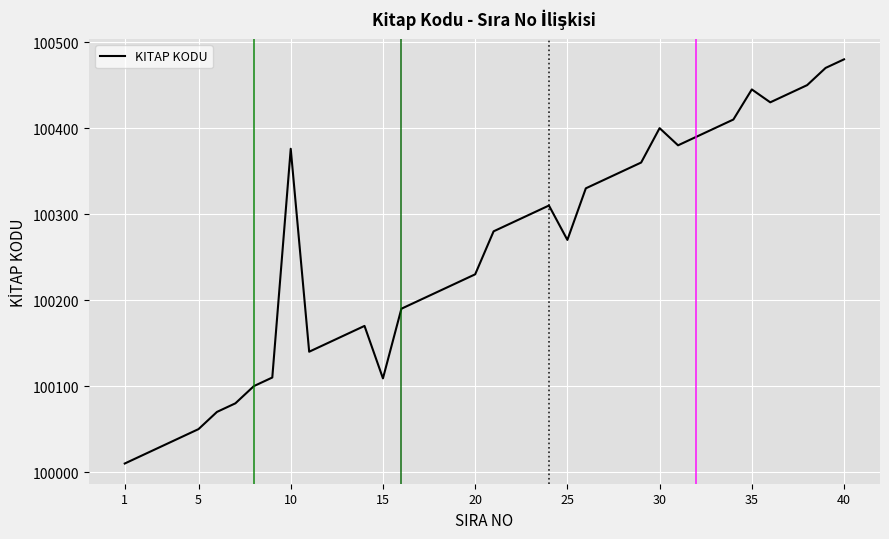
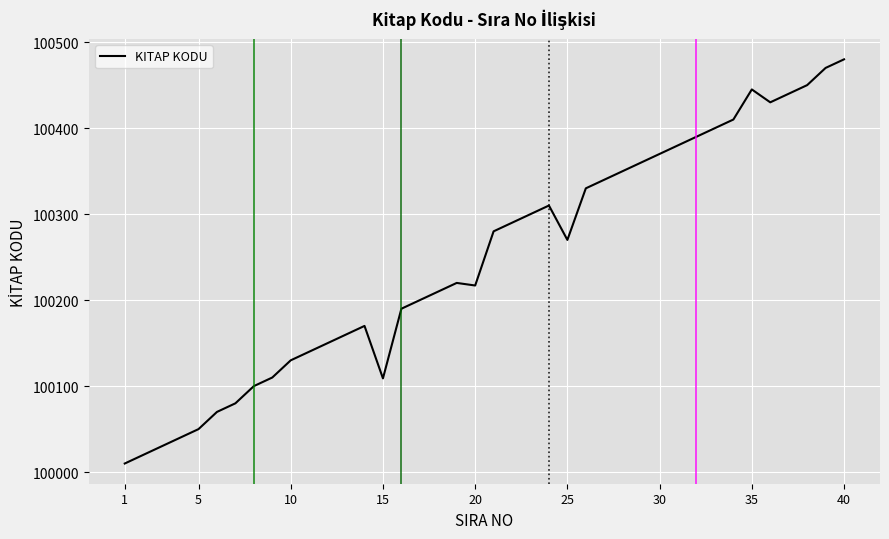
  {
    "1": 100010,
    "5": 100050,
-   "10": 100380,
+   "10": 100130,
    "15": 100110,
-   "20": 100230,
+   "20": 100220,
    "25": 100270,
-   "30": 100400,
+   "30": 100370,
    "35": 100450,
    "40": 100480
  }
